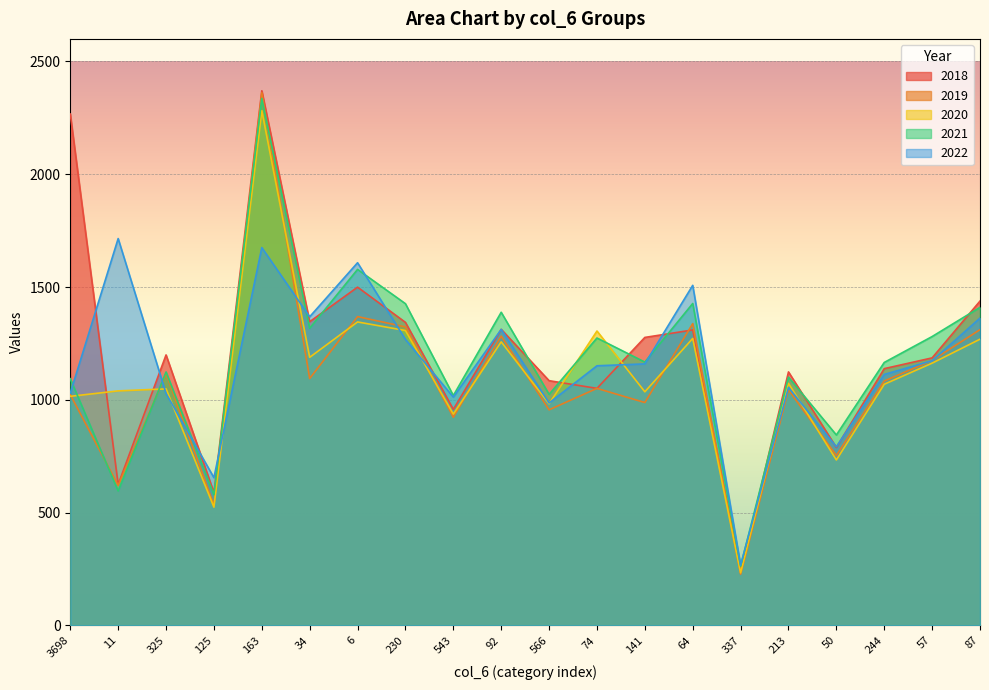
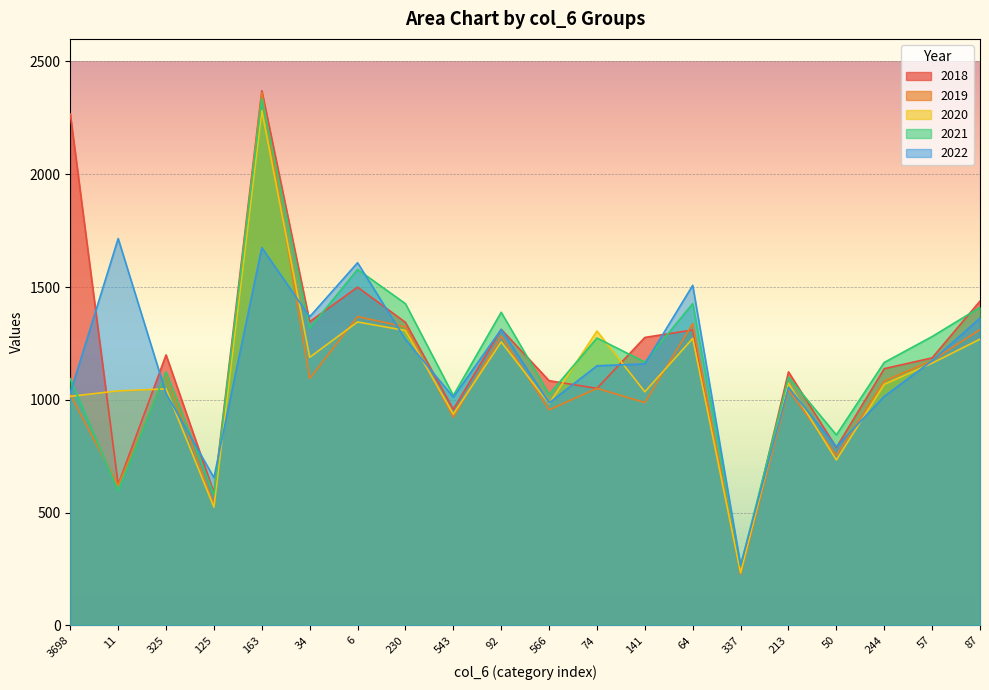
  {
    "2020": {
      "11": 1040,
      "325": 1050,
      "163": 2280,
      "34": 1190,
      "6": 1350,
      "230": 1310,
      "543": 940,
      "92": 1260,
      "74": 1310,
      "141": 1040,
      "64": 1270,
      "213": 1070,
      "50": 730,
      "244": 1070,
      "87": 1270
    },
    "2021": {
      "3698": 1090,
      "11": 600,
      "163": 2340,
      "34": 1320,
      "6": 1580,
      "230": 1430,
      "92": 1390,
      "566": 1020,
      "74": 1270,
      "64": 1430,
      "213": 1100,
      "50": 840,
      "244": 1170,
      "57": 1280,
      "87": 1410
    },
    "2022": {
      "11": 1710,
      "325": 1030,
      "125": 650,
      "163": 1670,
      "34": 1370,
      "6": 1610,
      "230": 1270,
      "74": 1150,
      "64": 1510,
-     "244": 1110,
+     "244": 1020,
      "87": 1360
    }
  }
